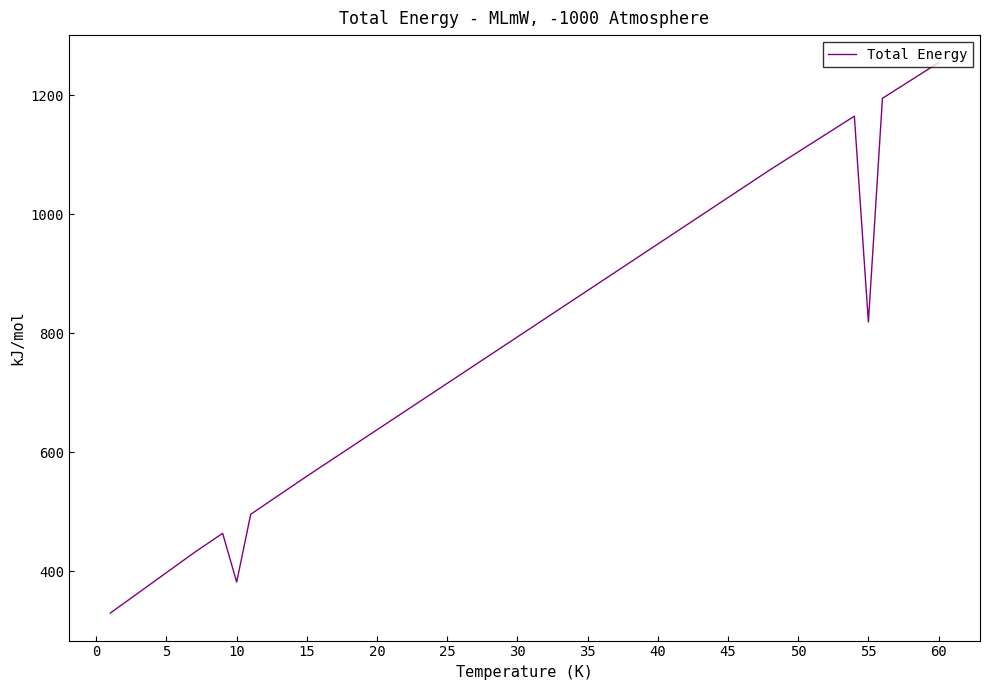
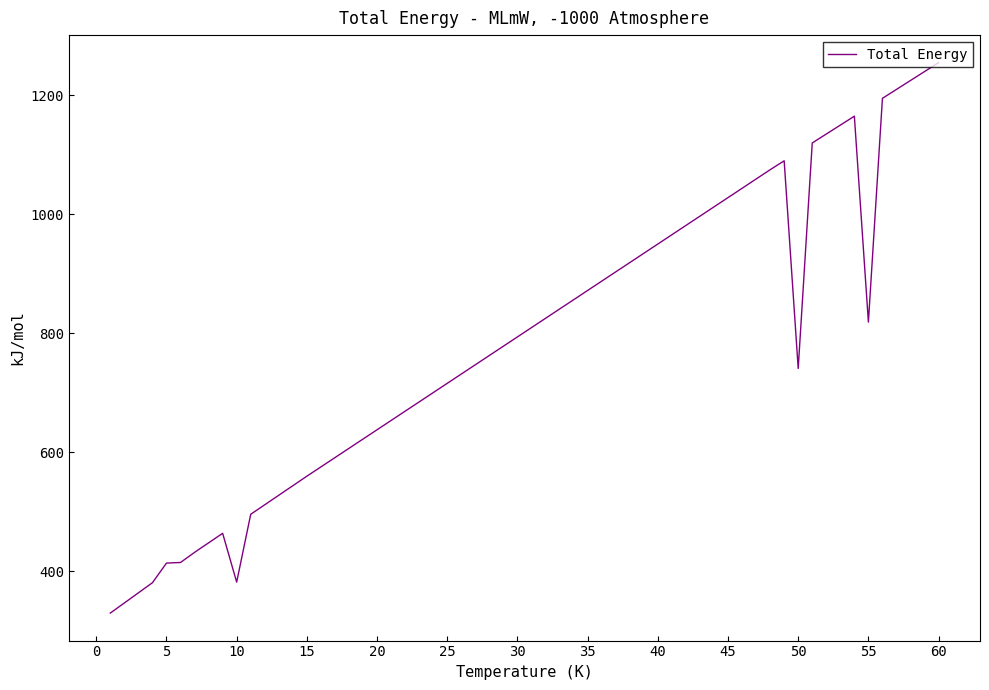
  {
-   "5": 400,
+   "5": 410,
    "10": 380,
    "15": 560,
-   "50": 1110,
+   "50": 740,
    "55": 820
  }
